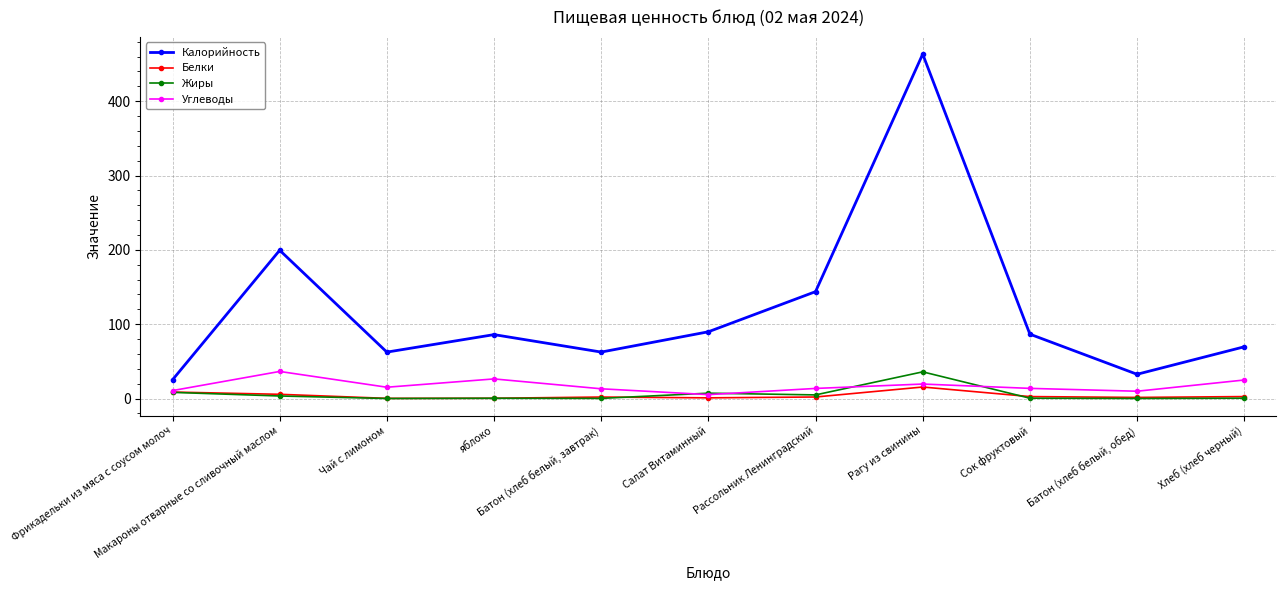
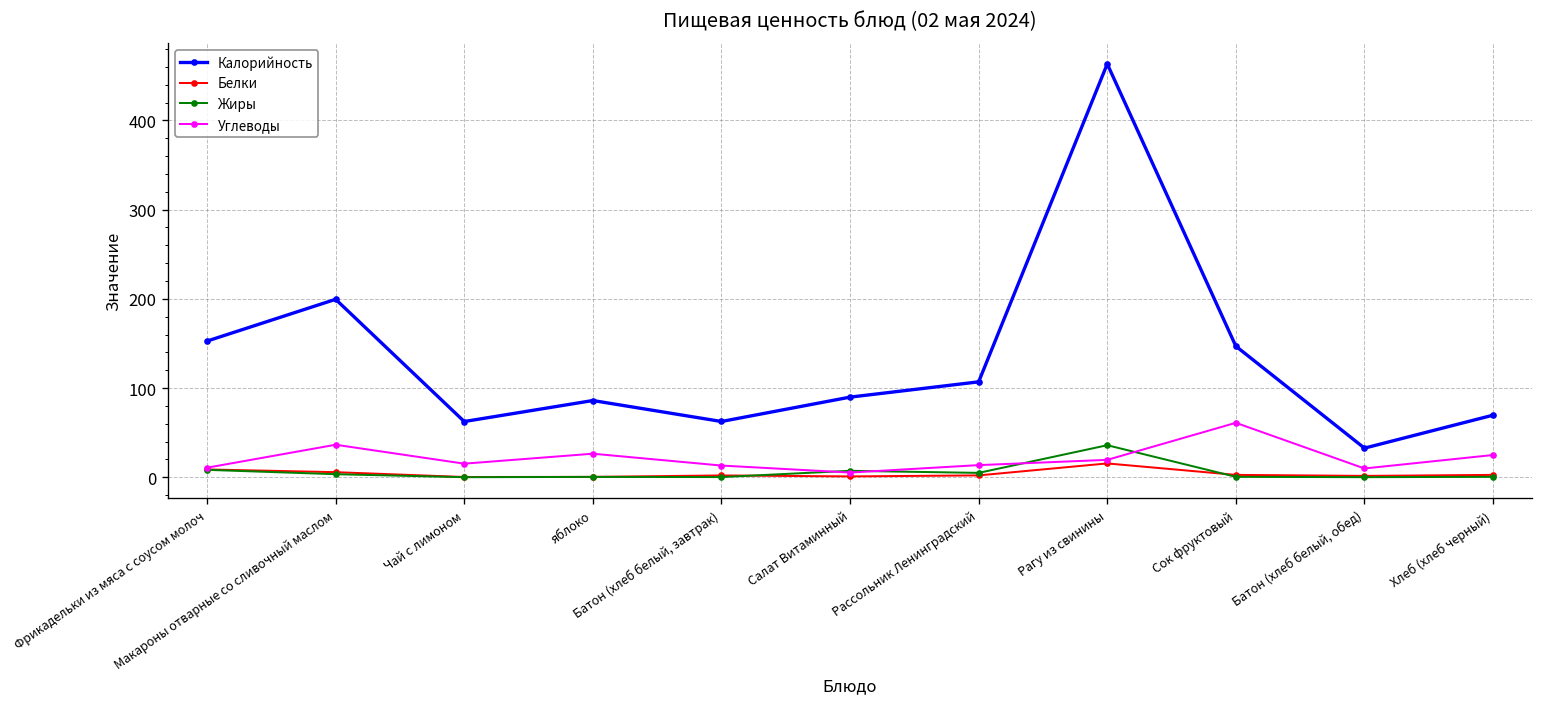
  {
    "Калорийность": {
-     "Фрикадельки из мяса с соусом молоч": 30,
+     "Фрикадельки из мяса с соусом молоч": 150,
      "Макароны отварные со сливочный маслом": 200,
      "Чай с лимоном": 60,
      "яблоко": 90,
      "Батон (хлеб белый, завтрак)": 60,
      "Салат Витаминный": 90,
-     "Рассольник Ленинградский": 140,
+     "Рассольник Ленинградский": 110,
      "Рагу из свинины": 460,
-     "Сок фруктовый": 90,
+     "Сок фруктовый": 150,
      "Батон (хлеб белый, обед)": 30,
      "Хлеб (хлеб черный)": 70
    },
    "Белки": {
      "Салат Витаминный": 0,
      "Рагу из свинины": 20
    },
    "Жиры": {
      "Рагу из свинины": 40
    },
    "Углеводы": {
      "Макароны отварные со сливочный маслом": 40,
      "Чай с лимоном": 20,
      "яблоко": 30,
      "Батон (хлеб белый, завтрак)": 10,
      "Рассольник Ленинградский": 10,
      "Рагу из свинины": 20,
-     "Сок фруктовый": 10,
+     "Сок фруктовый": 60,
      "Батон (хлеб белый, обед)": 10,
      "Хлеб (хлеб черный)": 20
    }
  }
